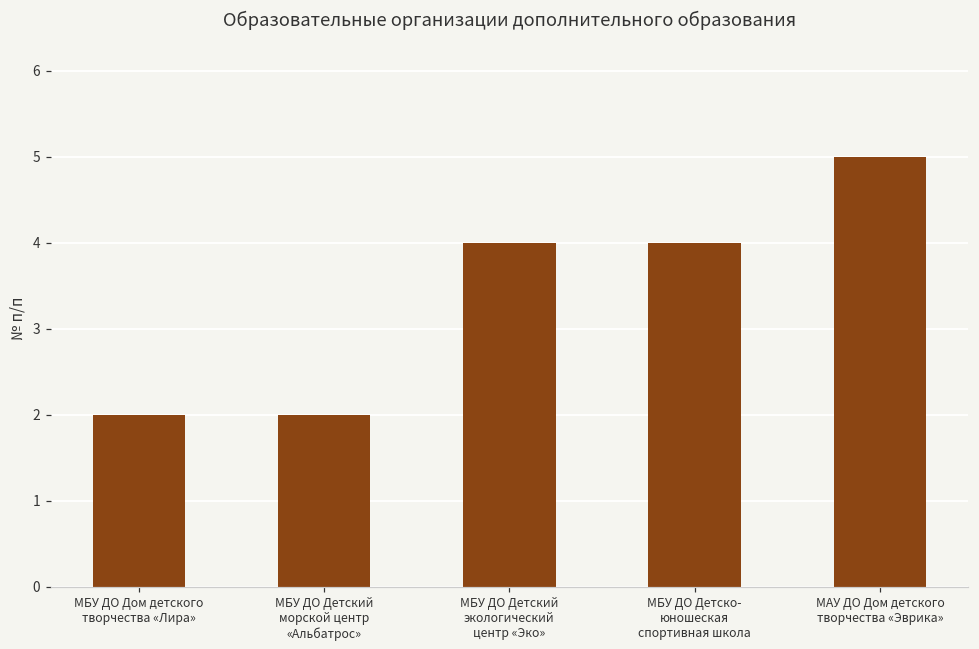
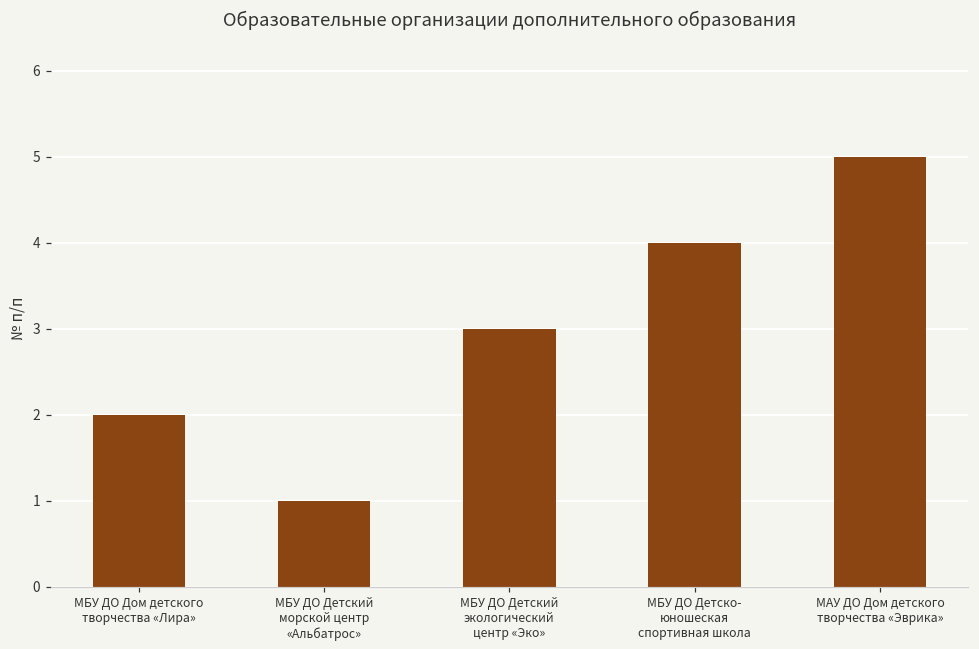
  {
    "МБУ ДО Дом детского творчества «Лира»": 2,
-   "МБУ ДО Детский морской центр «Альбатрос»": 2,
-   "МБУ ДО Детский экологический центр «Эко»": 4,
+   "МБУ ДО Детский морской центр «Альбатрос»": 1,
+   "МБУ ДО Детский экологический центр «Эко»": 3,
    "МБУ ДО Детско- юношеская спортивная школа": 4,
    "МАУ ДО Дом детского творчества «Эврика»": 5
  }
